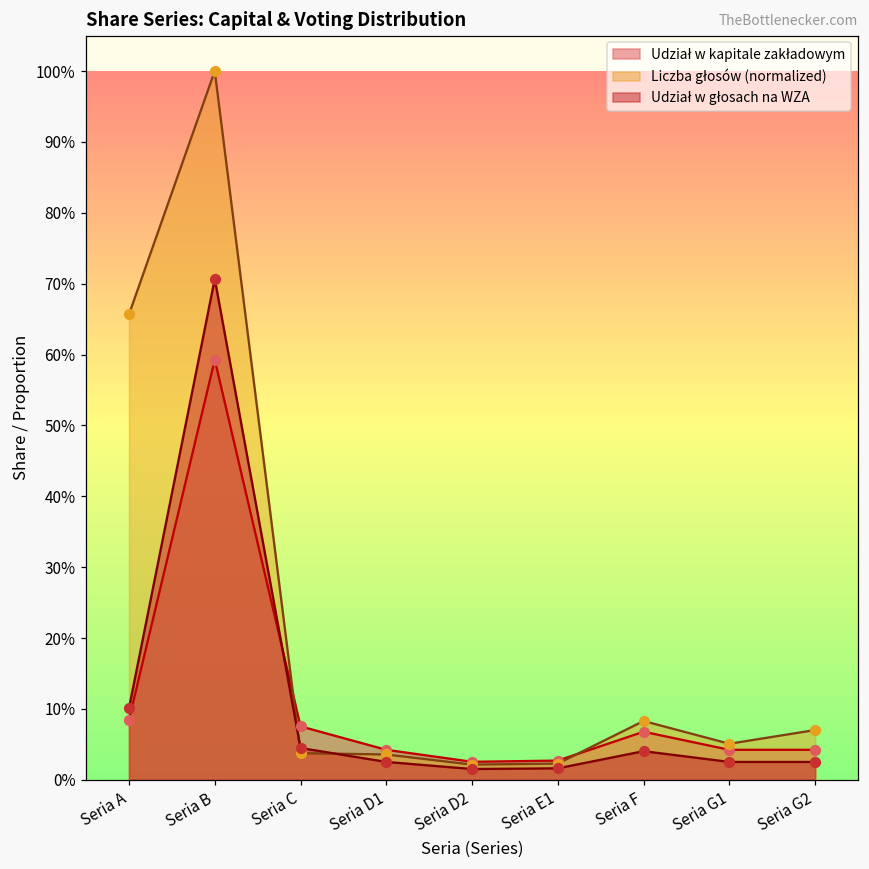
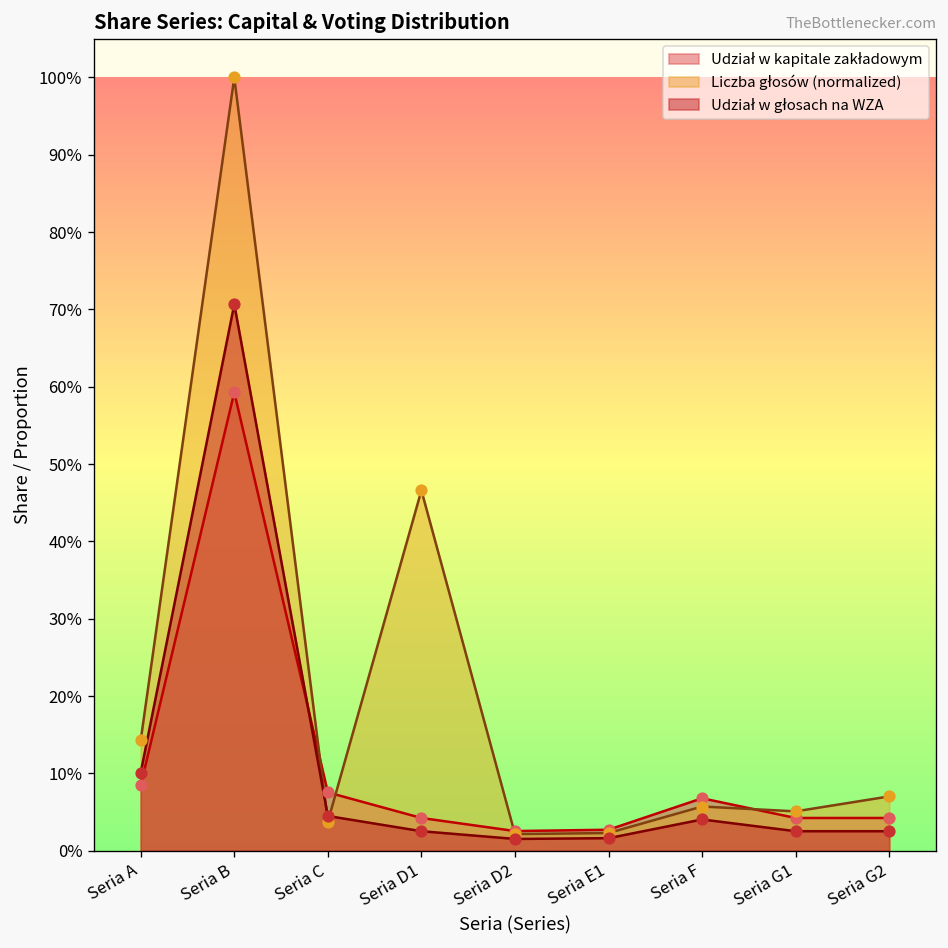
  {
    "Liczba głosów (normalized)": {
-     "Seria A": "66%",
+     "Seria A": "14%",
      "Seria B": "100%",
      "Seria C": "4%",
-     "Seria D1": "4%",
+     "Seria D1": "47%",
      "Seria D2": "2%",
      "Seria E1": "2%",
-     "Seria F": "8%",
+     "Seria F": "6%",
      "Seria G1": "5%",
      "Seria G2": "7%"
    }
  }
